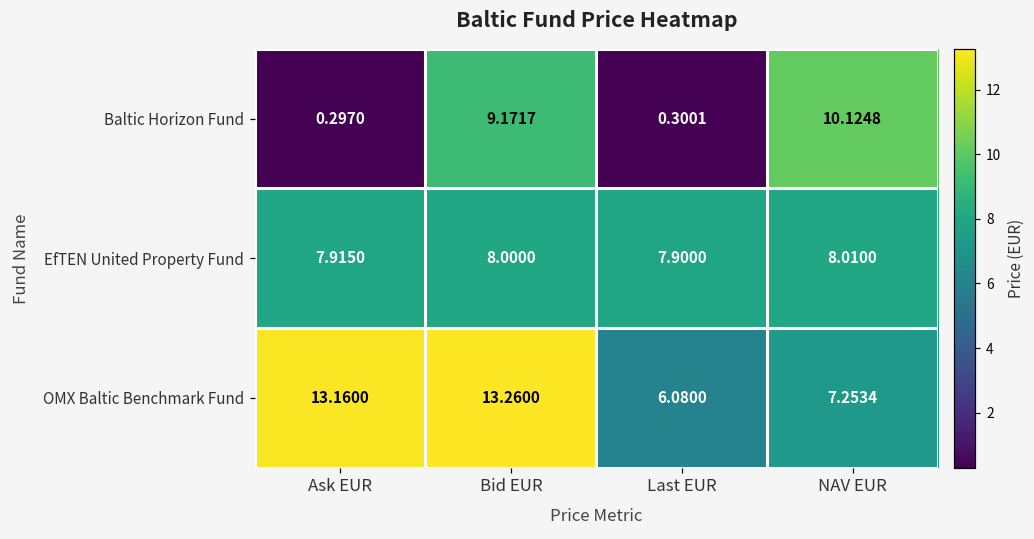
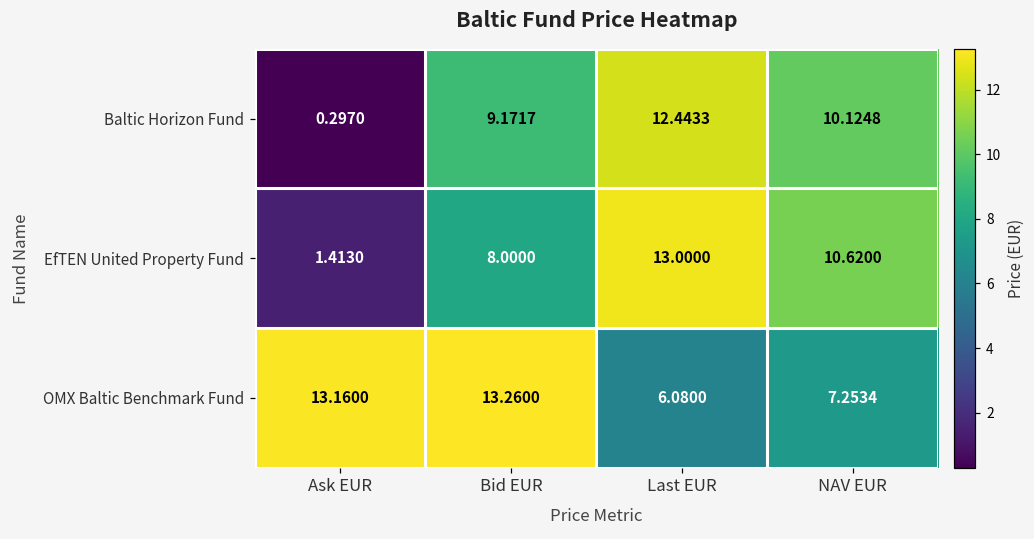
  {
    "Baltic Horizon Fund": {
      "Ask EUR": 0.2970,
      "Bid EUR": 9.1717,
-     "Last EUR": 0.3001,
+     "Last EUR": 12.4433,
      "NAV EUR": 10.1248
    },
    "EfTEN United Property Fund": {
-     "Ask EUR": 7.9150,
+     "Ask EUR": 1.4130,
      "Bid EUR": 8.0000,
-     "Last EUR": 7.9000,
-     "NAV EUR": 8.0100
+     "Last EUR": 13.0000,
+     "NAV EUR": 10.6200
    },
    "OMX Baltic Benchmark Fund": {
      "Ask EUR": 13.1600,
      "Bid EUR": 13.2600,
      "Last EUR": 6.0800,
      "NAV EUR": 7.2534
    }
  }
